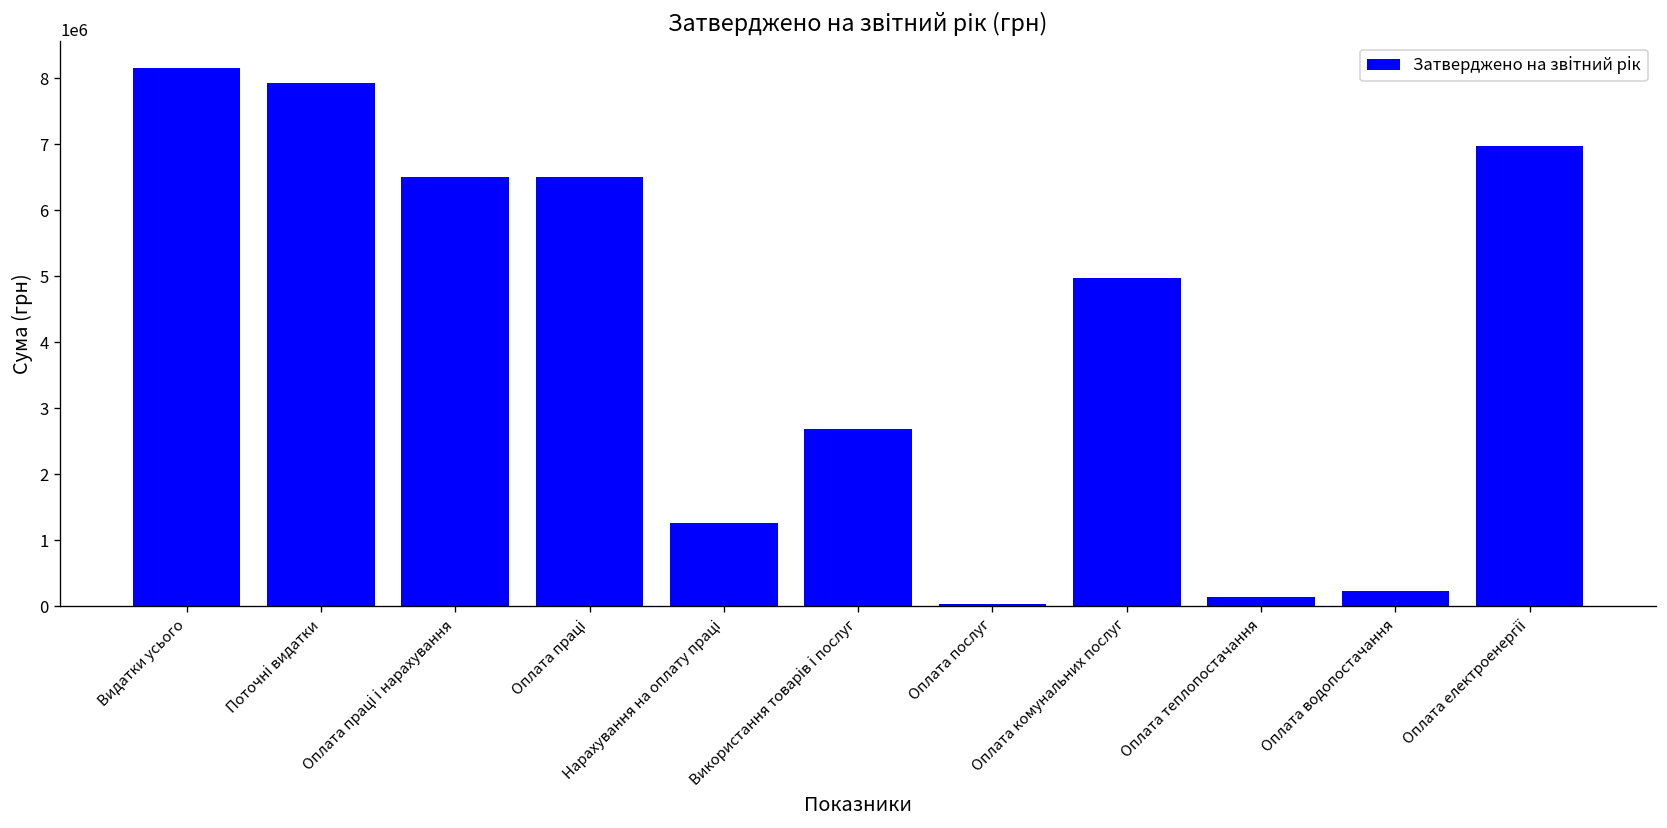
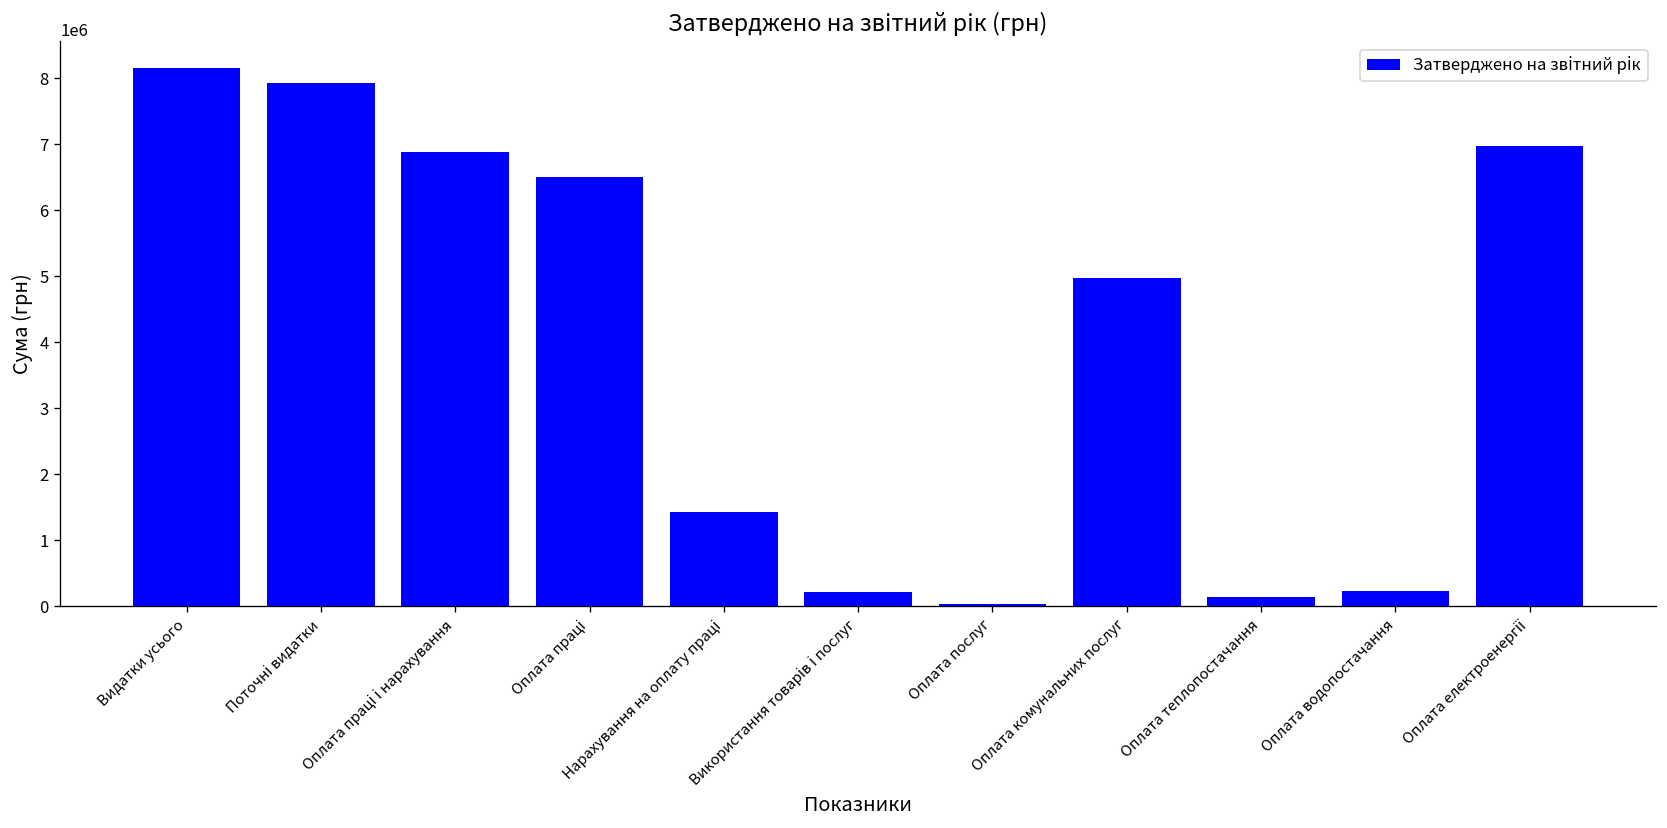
  {
    "Видатки усього": 8200000,
    "Поточні видатки": 7900000,
-   "Оплата праці і нарахування": 6500000,
+   "Оплата праці і нарахування": 6900000,
    "Оплата праці": 6500000,
-   "Нарахування на оплату праці": 1300000,
-   "Використання товарів і послуг": 2700000,
+   "Нарахування на оплату праці": 1400000,
+   "Використання товарів і послуг": 200000,
    "Оплата комунальних послуг": 5000000,
    "Оплата теплопостачання": 100000,
    "Оплата водопостачання": 200000,
    "Оплата електроенергії": 7000000
  }
